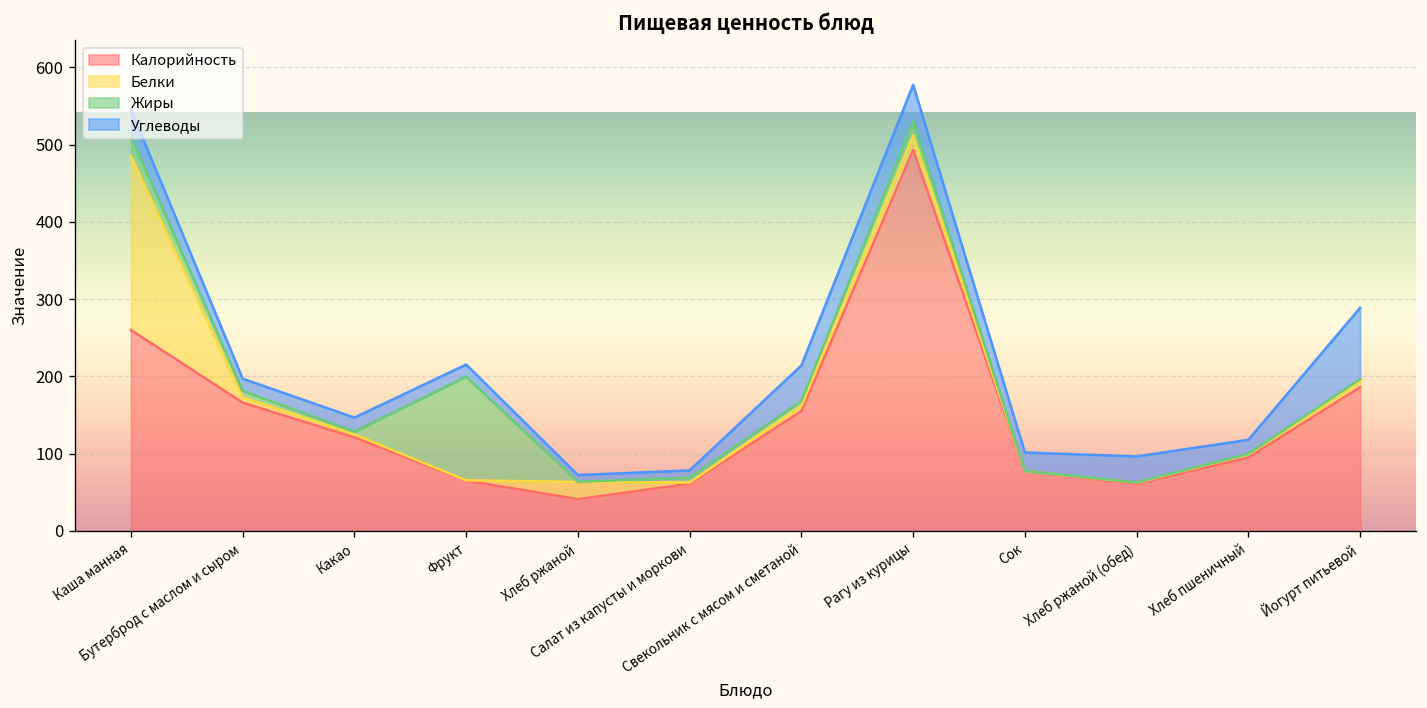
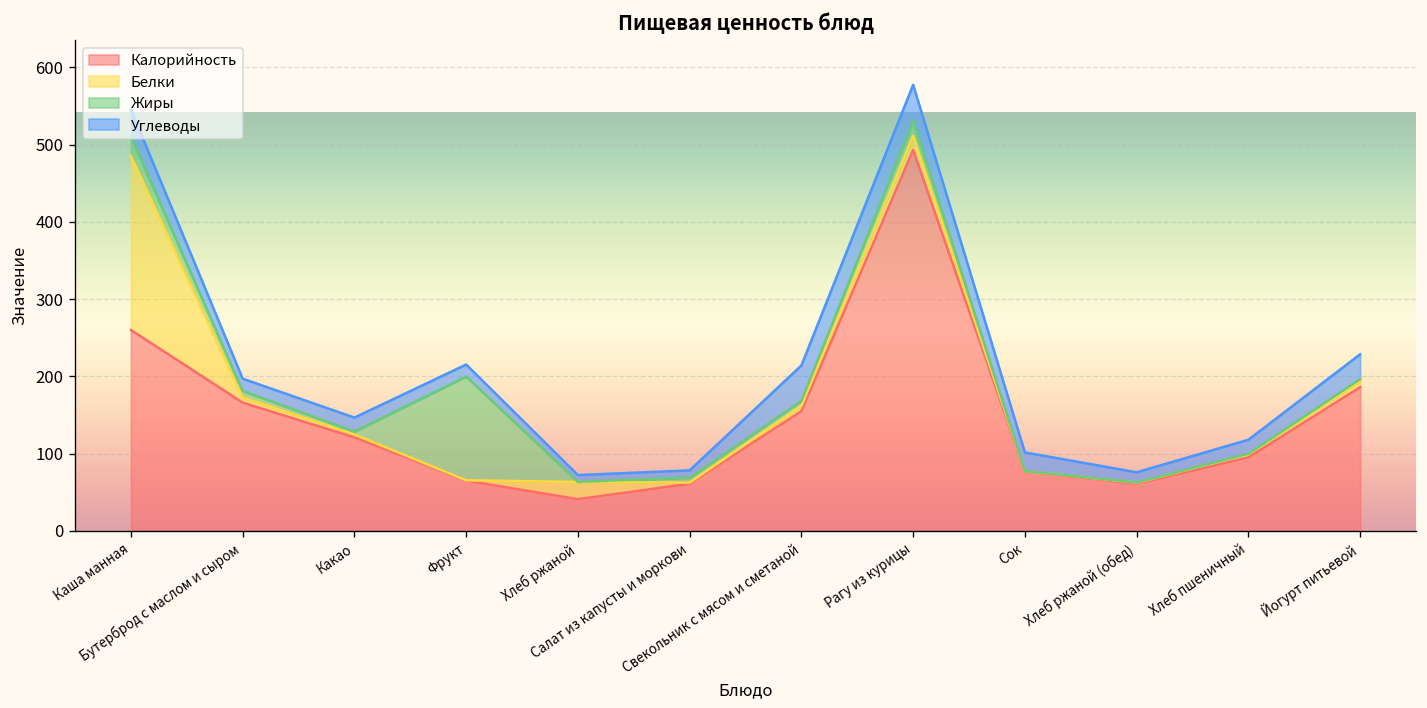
  {
    "Калорийность": {
      "Каша манная": 260,
      "Бутерброд с маслом и сыром": 170,
      "Хлеб ржаной": 40,
      "Свекольник с мясом и сметаной": 160,
      "Рагу из курицы": 490,
      "Хлеб пшеничный": 100,
      "Йогурт питьевой": 190
    },
    "Белки": {
      "Каша манная": 230,
      "Бутерброд с маслом и сыром": 10,
      "Свекольник с мясом и сметаной": 10,
      "Рагу из курицы": 20
    },
    "Жиры": {
      "Бутерброд с маслом и сыром": 10,
      "Фрукт": 130,
      "Салат из капусты и моркови": 10,
      "Свекольник с мясом и сметаной": 10,
      "Рагу из курицы": 20
    },
    "Углеводы": {
      "Бутерброд с маслом и сыром": 20,
      "Какао": 20,
      "Фрукт": 20,
      "Хлеб ржаной": 10,
      "Салат из капусты и моркови": 10,
      "Свекольник с мясом и сметаной": 50,
      "Рагу из курицы": 50,
      "Сок": 20,
-     "Хлеб ржаной (обед)": 30,
+     "Хлеб ржаной (обед)": 10,
      "Хлеб пшеничный": 20,
-     "Йогурт питьевой": 90
+     "Йогурт питьевой": 30
    }
  }
